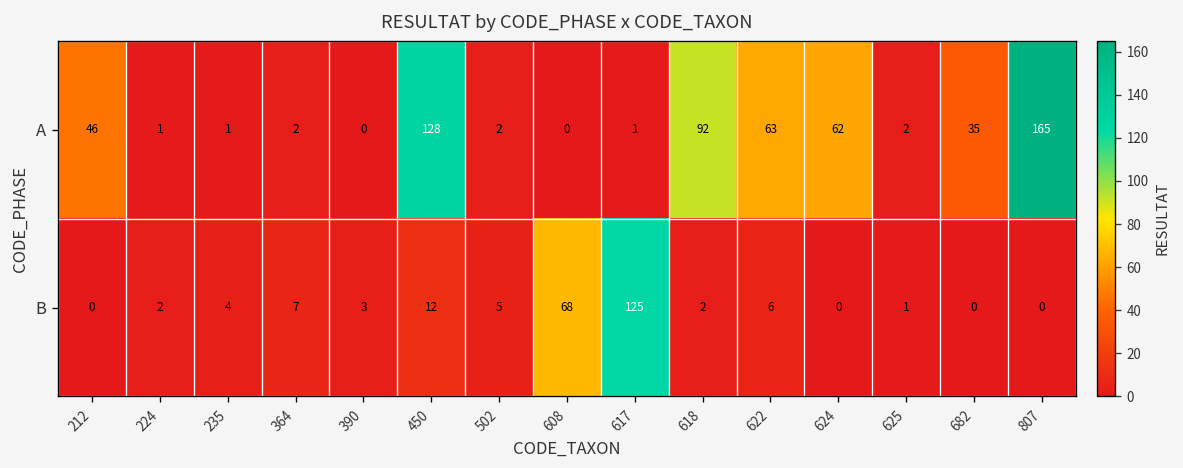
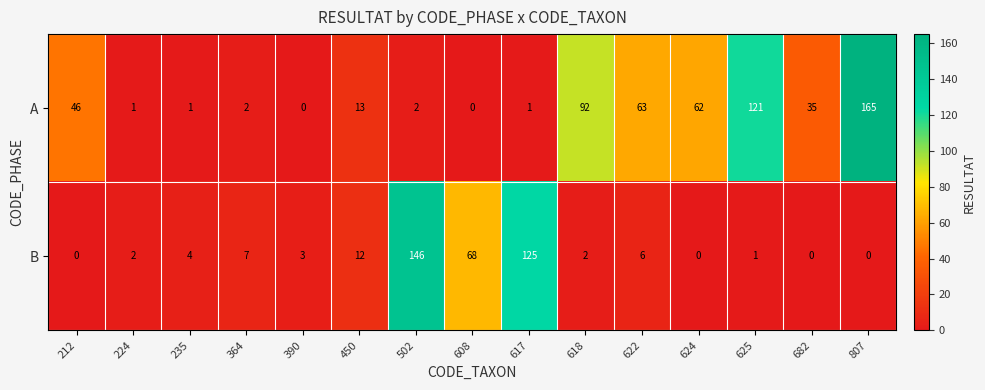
  {
    "A": {
      "212": 46,
      "224": 1,
      "235": 1,
      "364": 2,
      "390": 0,
-     "450": 128,
+     "450": 13,
      "502": 2,
      "608": 0,
      "617": 1,
      "618": 92,
      "622": 63,
      "624": 62,
-     "625": 2,
+     "625": 121,
      "682": 35,
      "807": 165
    },
    "B": {
      "212": 0,
      "224": 2,
      "235": 4,
      "364": 7,
      "390": 3,
      "450": 12,
-     "502": 5,
+     "502": 146,
      "608": 68,
      "617": 125,
      "618": 2,
      "622": 6,
      "624": 0,
      "625": 1,
      "682": 0,
      "807": 0
    }
  }
